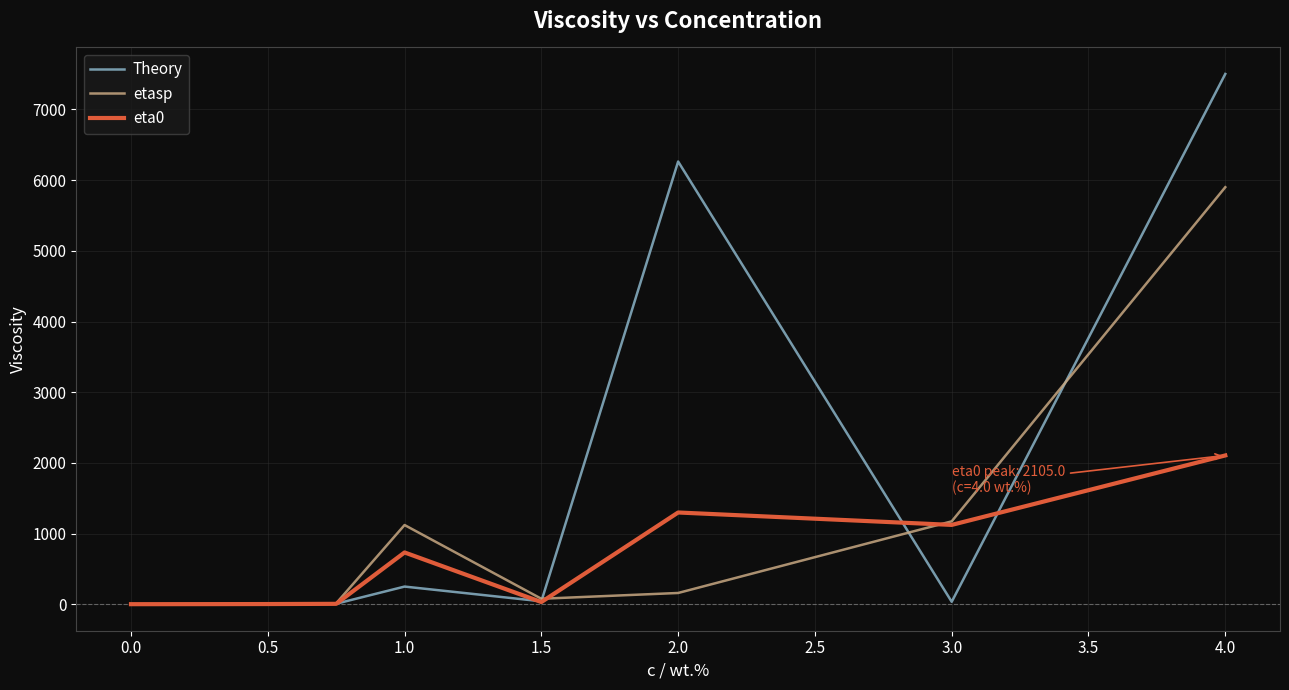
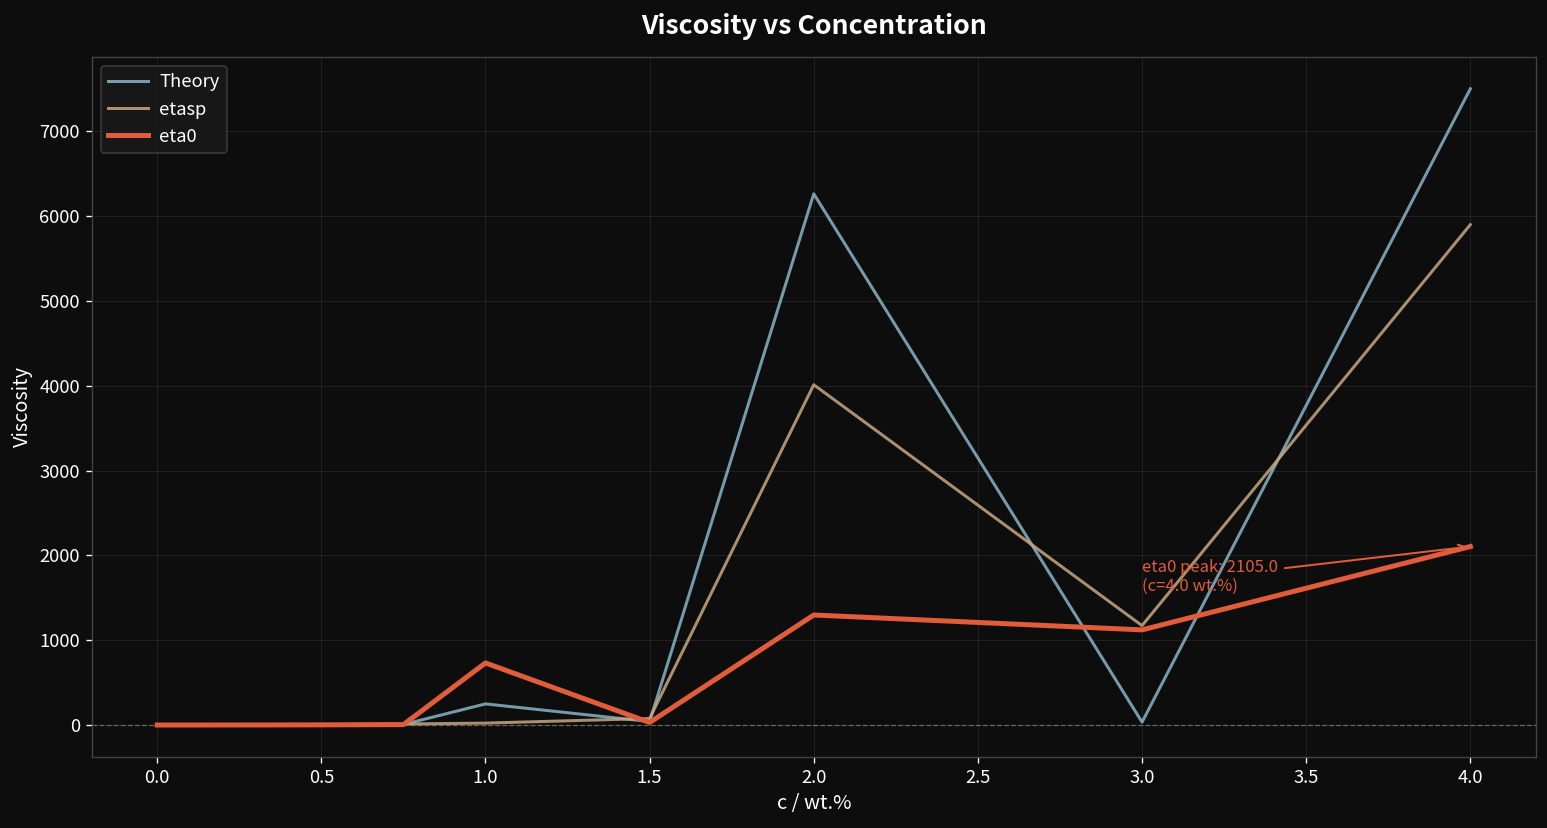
  {
    "Theory": {
      "1.0": 200,
      "2.0": 6300,
      "3.0": 0,
      "4.0": 7500
    },
    "etasp": {
-     "1.0": 1100,
+     "1.0": 0,
      "1.5": 100,
-     "2.0": 200,
+     "2.0": 4000,
      "3.0": 1200,
      "4.0": 5900
    },
    "eta0": {
      "4.0": 2105.0
    }
  }
